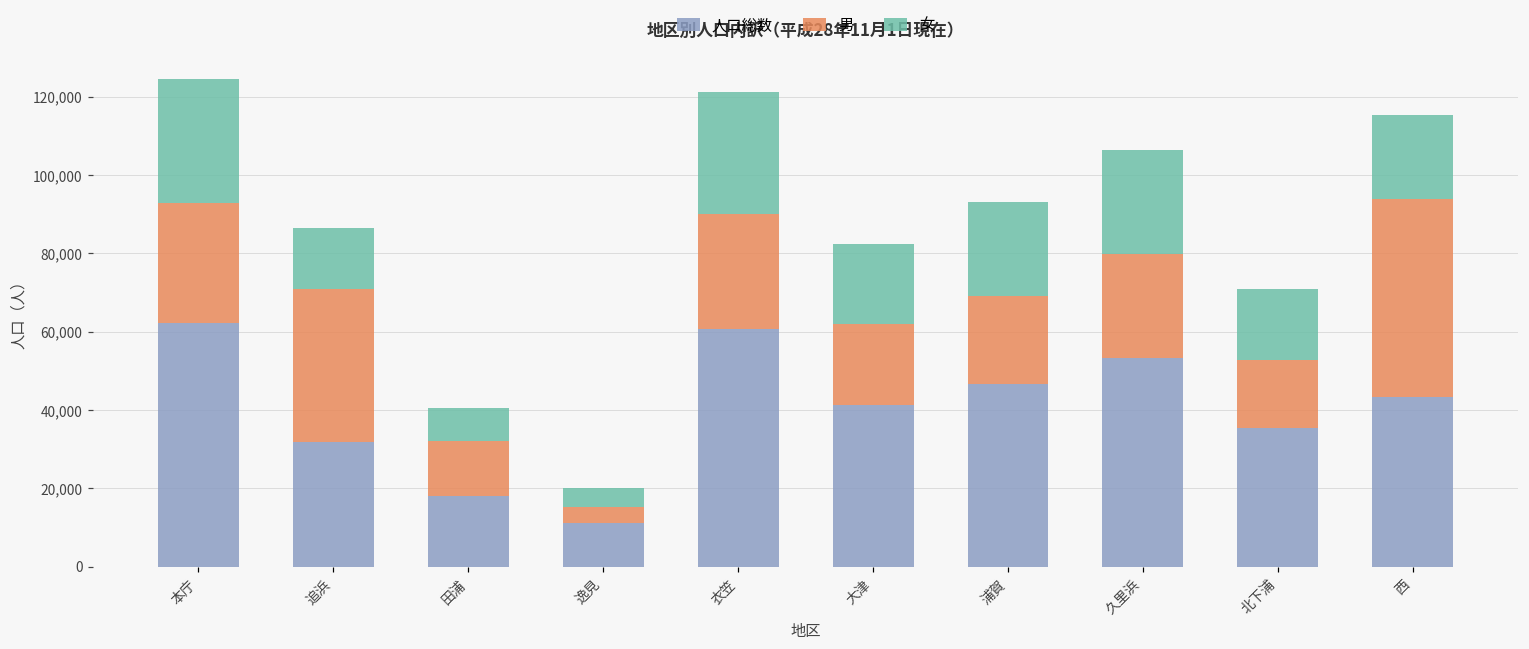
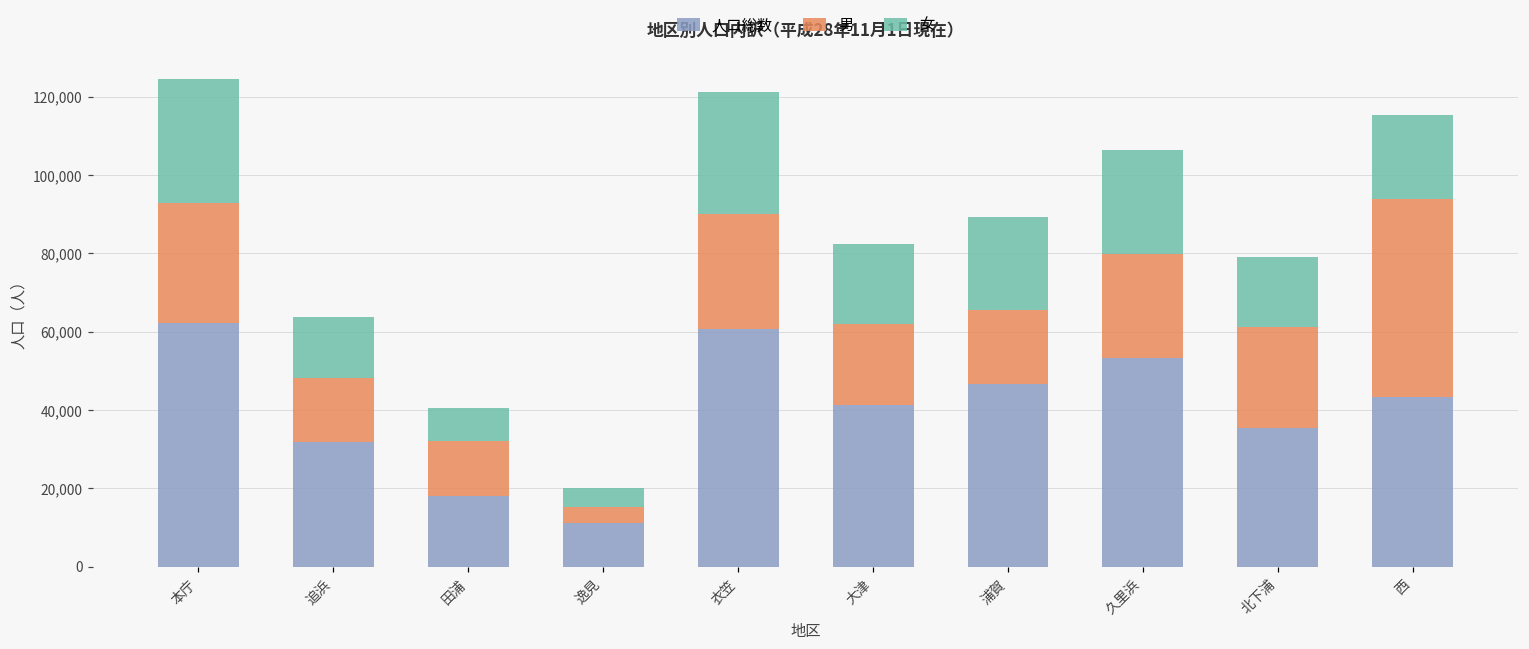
  {
    "男": {
      "本庁": "31,000",
-     "追浜": "39,000",
+     "追浜": "16,000",
      "田浦": "14,000",
      "逸見": "4,000",
      "衣笠": "29,000",
      "大津": "21,000",
-     "浦賀": "23,000",
+     "浦賀": "19,000",
      "久里浜": "27,000",
-     "北下浦": "17,000",
+     "北下浦": "26,000",
      "西": "50,000"
    }
  }
